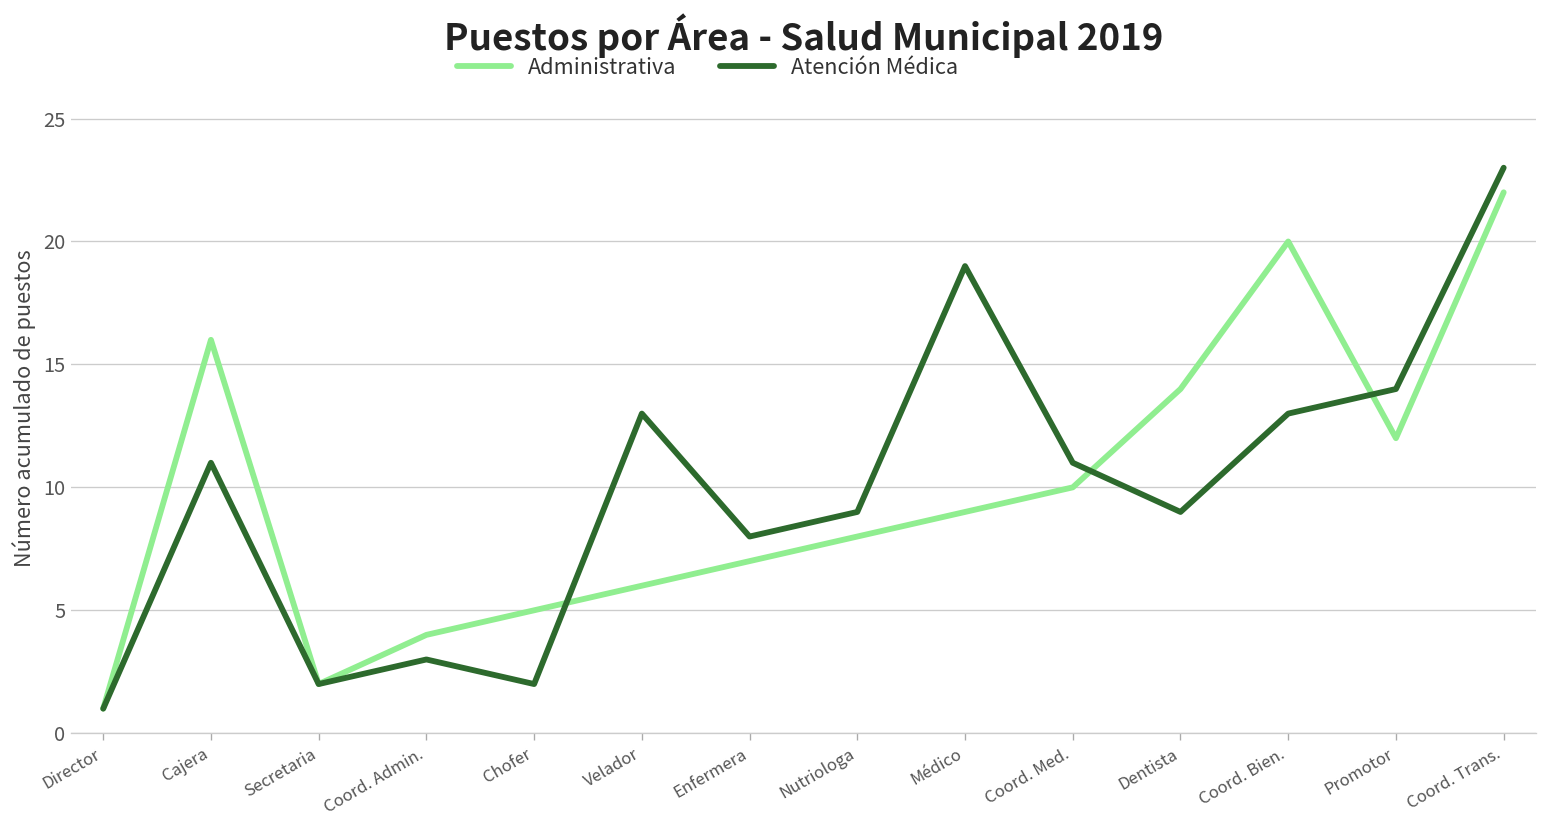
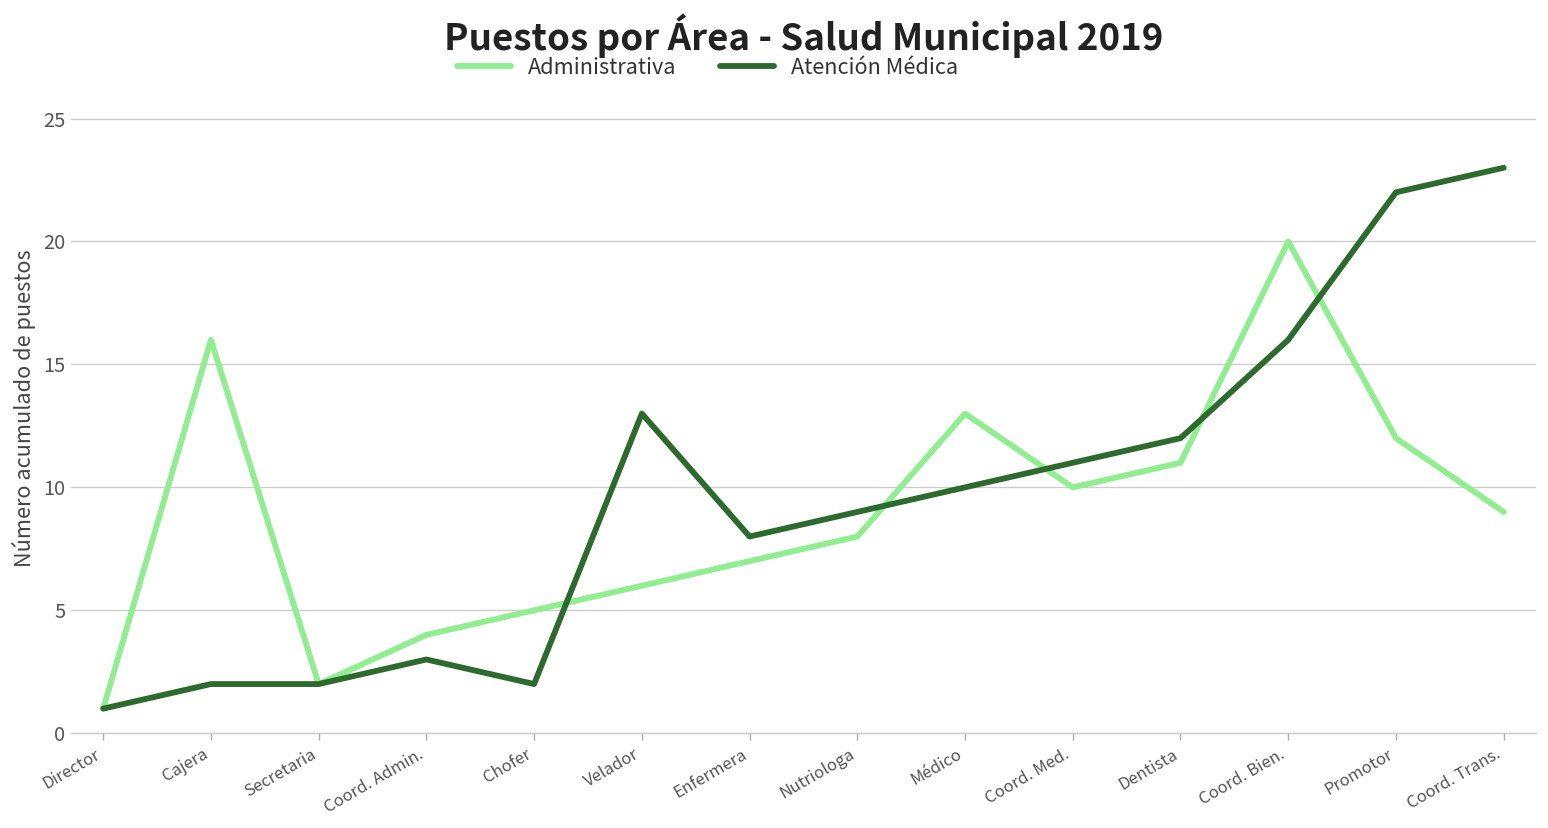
  {
    "Administrativa": {
      "Cajera": 16,
      "Coord. Admin.": 4,
      "Chofer": 5,
      "Velador": 6,
      "Enfermera": 7,
      "Nutriologa": 8,
-     "Médico": 9,
+     "Médico": 13,
      "Coord. Med.": 10,
-     "Dentista": 14,
+     "Dentista": 11,
      "Coord. Bien.": 20,
      "Promotor": 12,
-     "Coord. Trans.": 22
+     "Coord. Trans.": 9
    },
    "Atención Médica": {
-     "Cajera": 11,
+     "Cajera": 2,
      "Coord. Admin.": 3,
      "Chofer": 2,
      "Velador": 13,
      "Enfermera": 8,
      "Nutriologa": 9,
-     "Médico": 19,
+     "Médico": 10,
      "Coord. Med.": 11,
-     "Dentista": 9,
-     "Coord. Bien.": 13,
-     "Promotor": 14,
+     "Dentista": 12,
+     "Coord. Bien.": 16,
+     "Promotor": 22,
      "Coord. Trans.": 23
    }
  }
